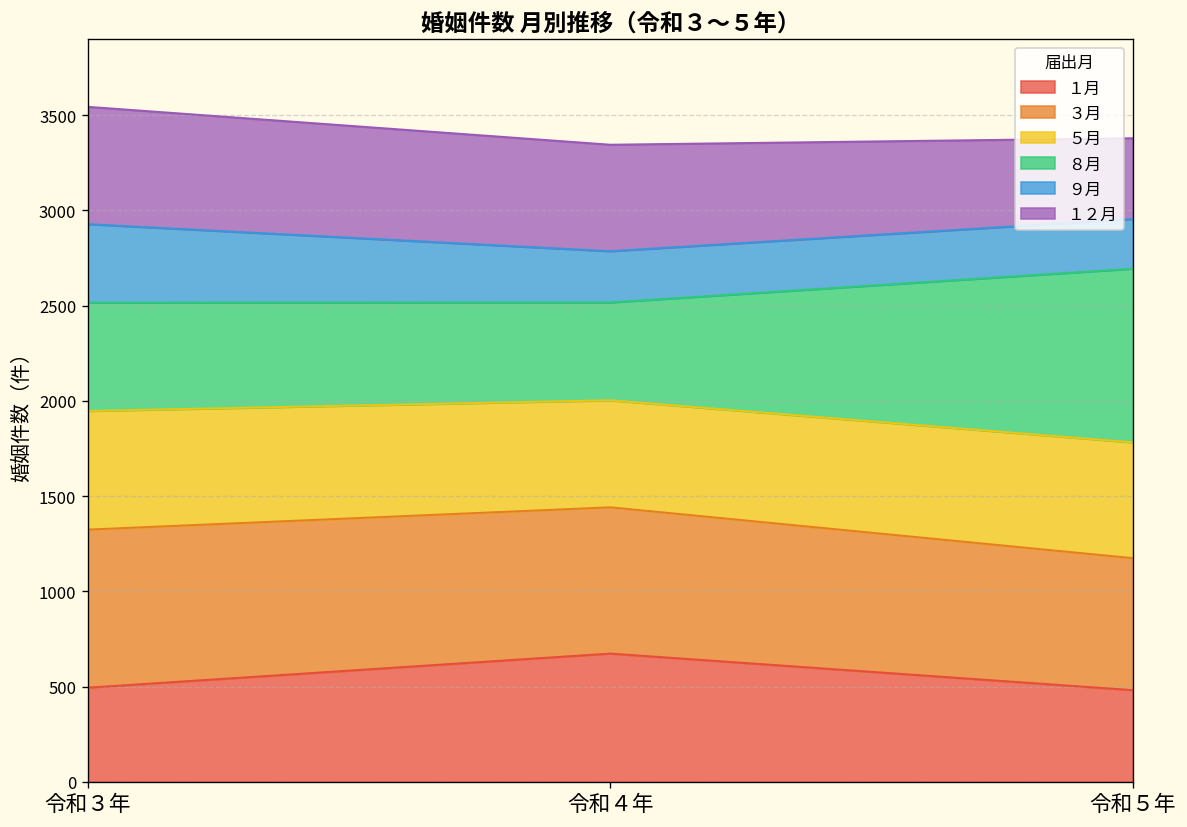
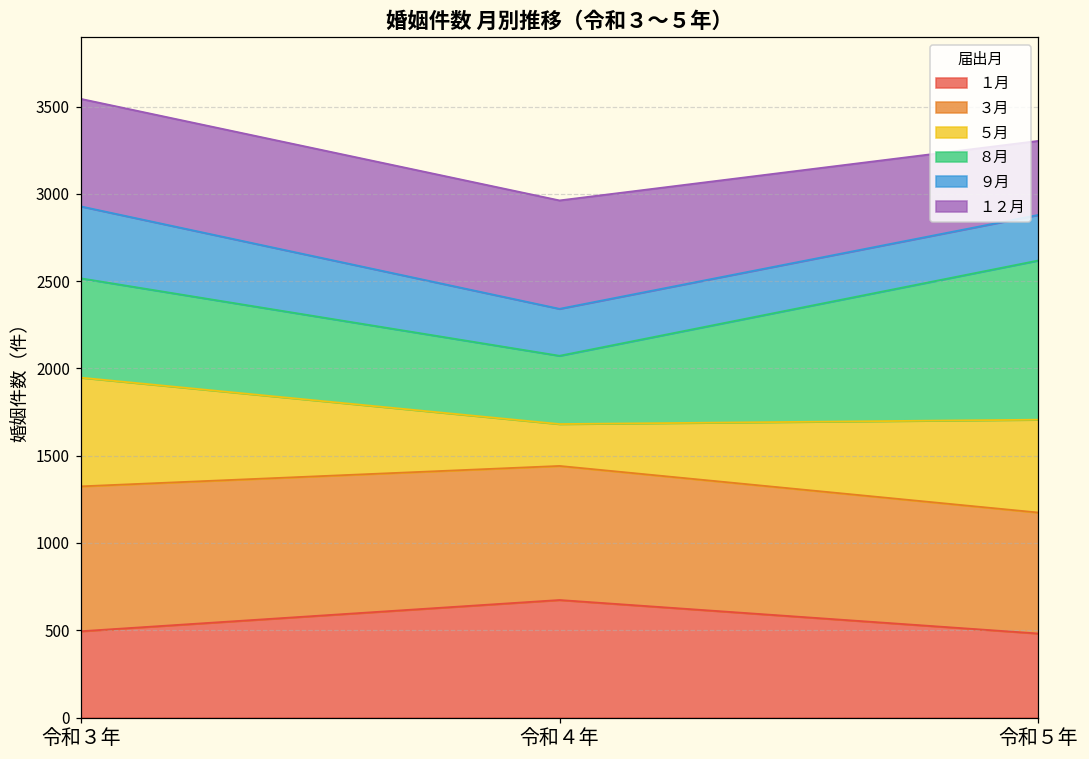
  {
    "５月": {
      "令和３年": 620,
-     "令和４年": 560,
-     "令和５年": 610
+     "令和４年": 240,
+     "令和５年": 530
    },
    "８月": {
      "令和３年": 570,
-     "令和４年": 510,
+     "令和４年": 390,
      "令和５年": 910
    },
    "９月": {
      "令和３年": 410,
      "令和４年": 270,
      "令和５年": 260
    },
    "１２月": {
      "令和３年": 620,
-     "令和４年": 560,
+     "令和４年": 620,
      "令和５年": 420
    }
  }
